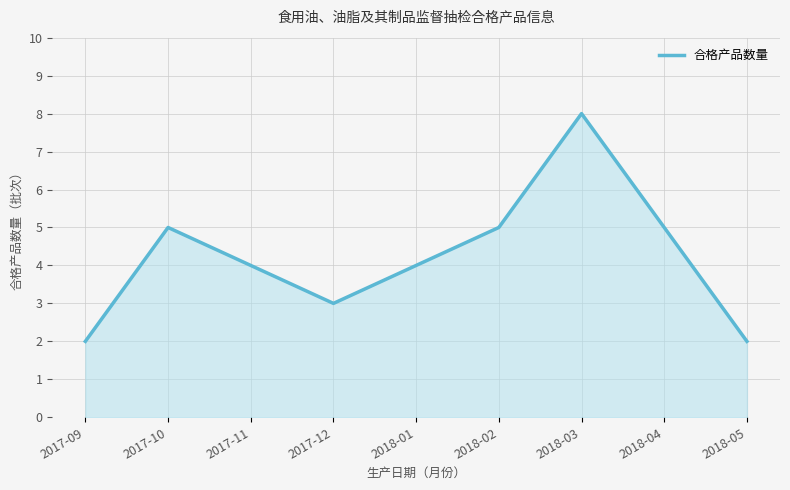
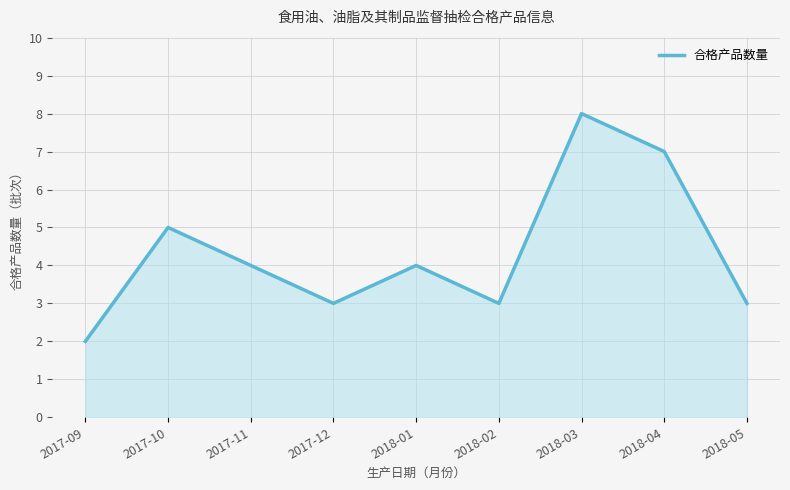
  {
    "2017-09": 2,
    "2017-10": 5,
    "2017-11": 4,
    "2017-12": 3,
    "2018-01": 4,
-   "2018-02": 5,
+   "2018-02": 3,
    "2018-03": 8,
-   "2018-04": 5,
-   "2018-05": 2
+   "2018-04": 7,
+   "2018-05": 3
  }
